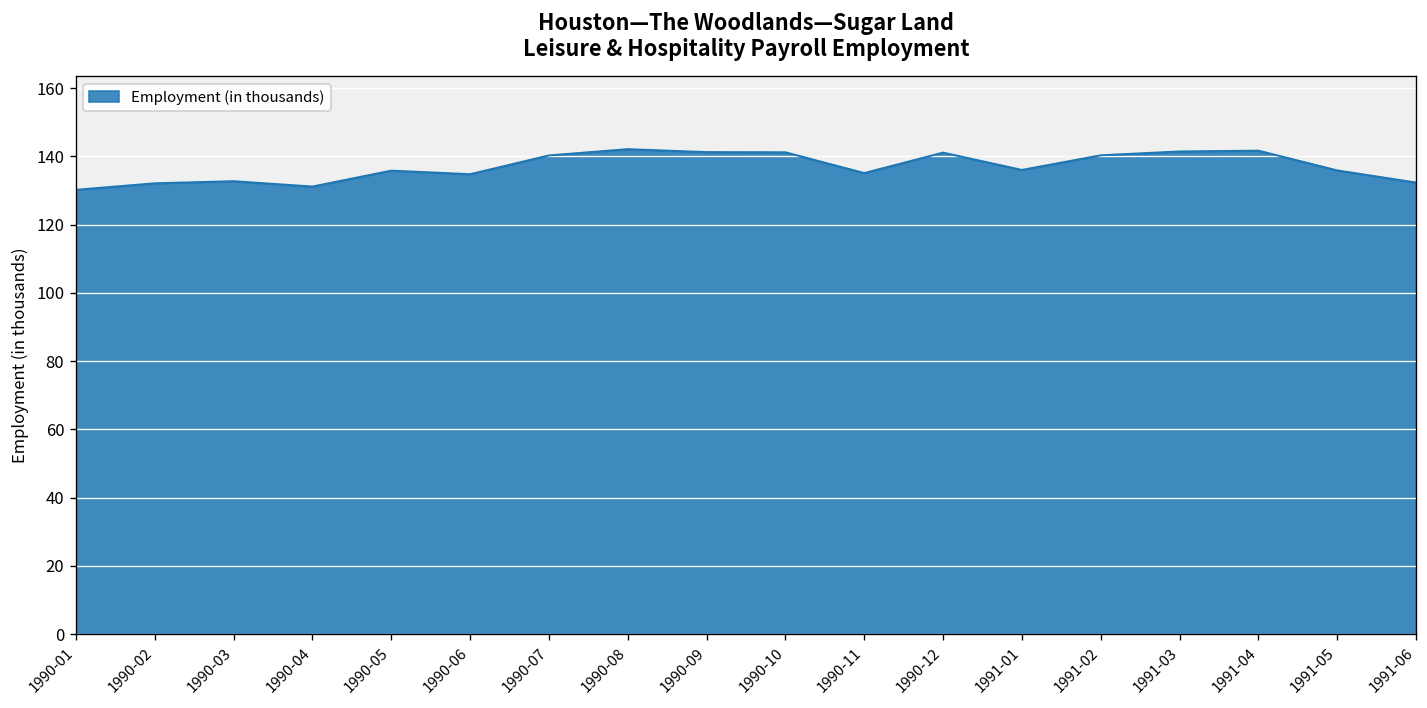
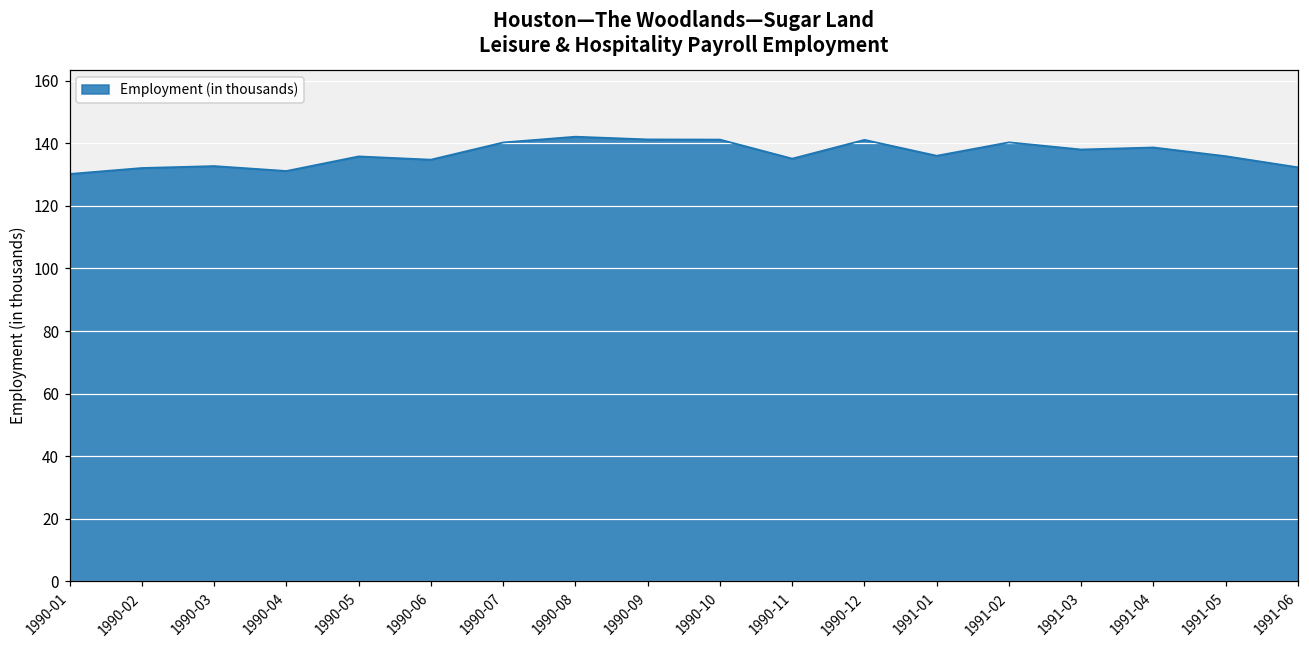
  {
    "1990-01": 130,
    "1990-02": 132,
    "1990-03": 133,
    "1990-04": 131,
    "1990-05": 136,
    "1990-06": 135,
    "1990-07": 140,
    "1990-08": 142,
    "1990-09": 141,
    "1990-10": 141,
    "1990-11": 135,
    "1990-12": 141,
    "1991-01": 136,
    "1991-02": 140,
-   "1991-03": 141,
-   "1991-04": 142,
+   "1991-03": 138,
+   "1991-04": 139,
    "1991-05": 136,
    "1991-06": 132
  }
